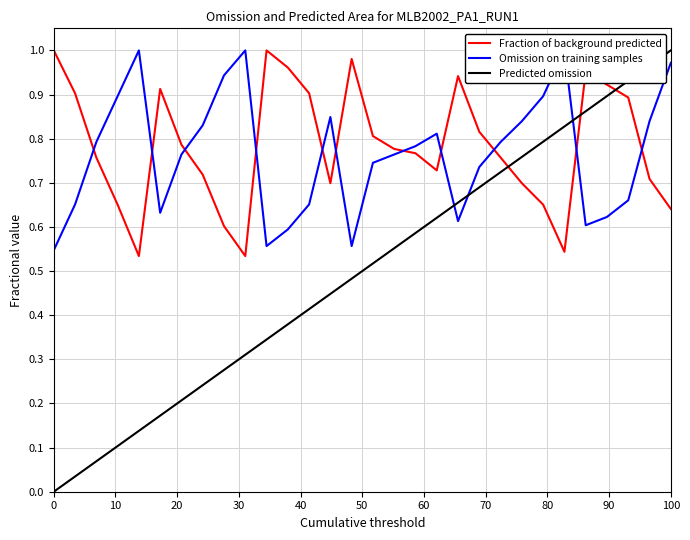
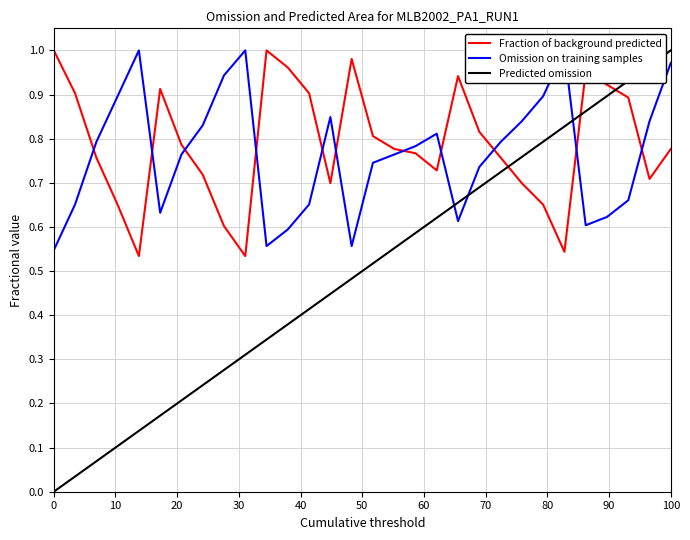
  {
    "Fraction of background predicted": {
      "0": 1.00,
-     "100": 0.64
+     "100": 0.78
    },
    "Omission on training samples": {
      "0": 0.55,
      "100": 0.97
    },
    "Predicted omission": {
      "0": 0.00,
      "100": 1.00
    }
  }
